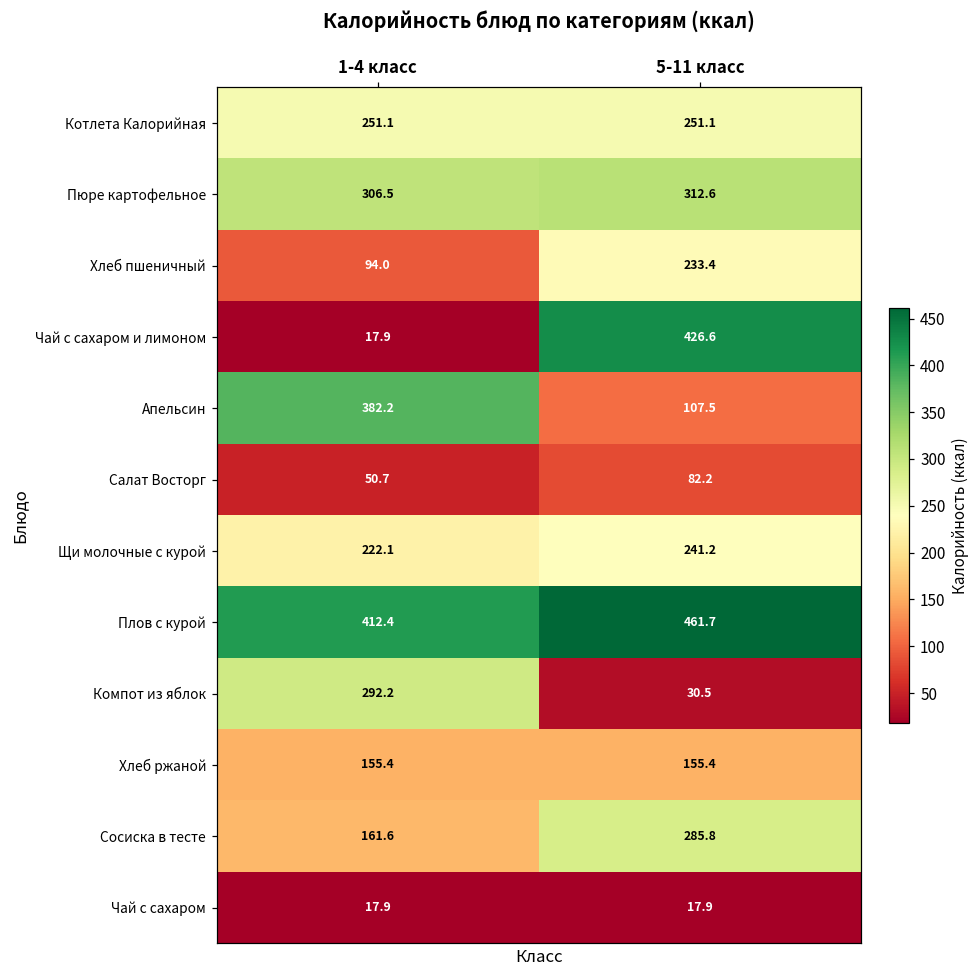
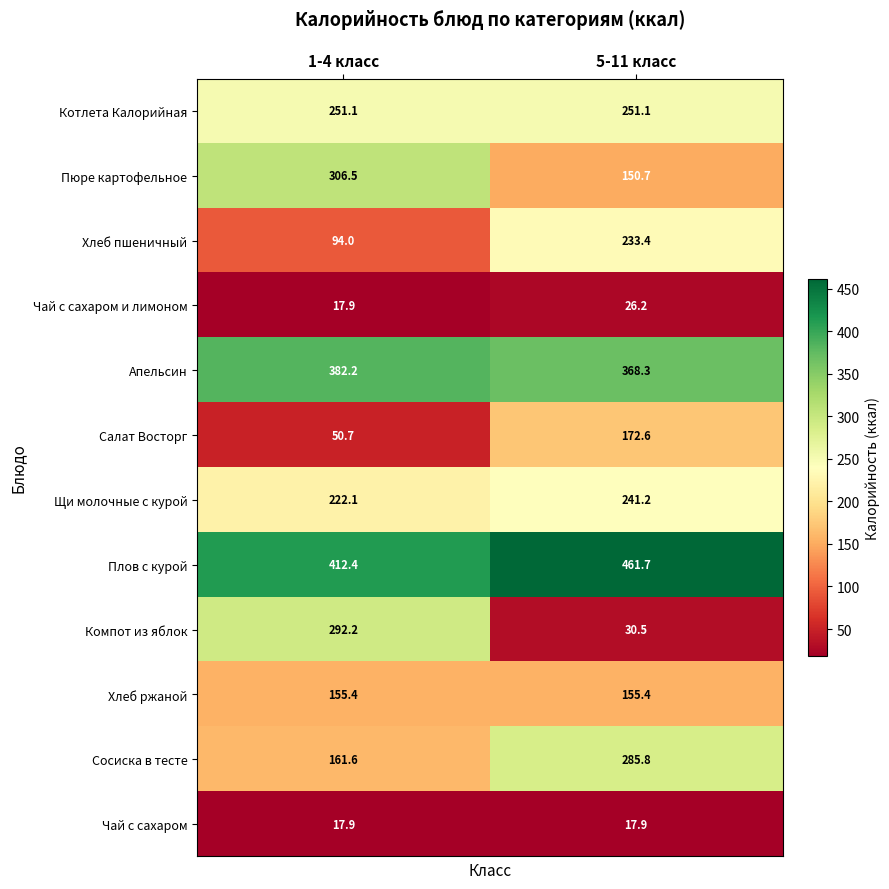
  {
    "Котлета Калорийная": {
      "1-4 класс": 251.1,
      "5-11 класс": 251.1
    },
    "Пюре картофельное": {
      "1-4 класс": 306.5,
-     "5-11 класс": 312.6
+     "5-11 класс": 150.7
    },
    "Хлеб пшеничный": {
      "1-4 класс": 94.0,
      "5-11 класс": 233.4
    },
    "Чай с сахаром и лимоном": {
      "1-4 класс": 17.9,
-     "5-11 класс": 426.6
+     "5-11 класс": 26.2
    },
    "Апельсин": {
      "1-4 класс": 382.2,
-     "5-11 класс": 107.5
+     "5-11 класс": 368.3
    },
    "Салат Восторг": {
      "1-4 класс": 50.7,
-     "5-11 класс": 82.2
+     "5-11 класс": 172.6
    },
    "Щи молочные с курой": {
      "1-4 класс": 222.1,
      "5-11 класс": 241.2
    },
    "Плов с курой": {
      "1-4 класс": 412.4,
      "5-11 класс": 461.7
    },
    "Компот из яблок": {
      "1-4 класс": 292.2,
      "5-11 класс": 30.5
    },
    "Хлеб ржаной": {
      "1-4 класс": 155.4,
      "5-11 класс": 155.4
    },
    "Сосиска в тесте": {
      "1-4 класс": 161.6,
      "5-11 класс": 285.8
    },
    "Чай с сахаром": {
      "1-4 класс": 17.9,
      "5-11 класс": 17.9
    }
  }
